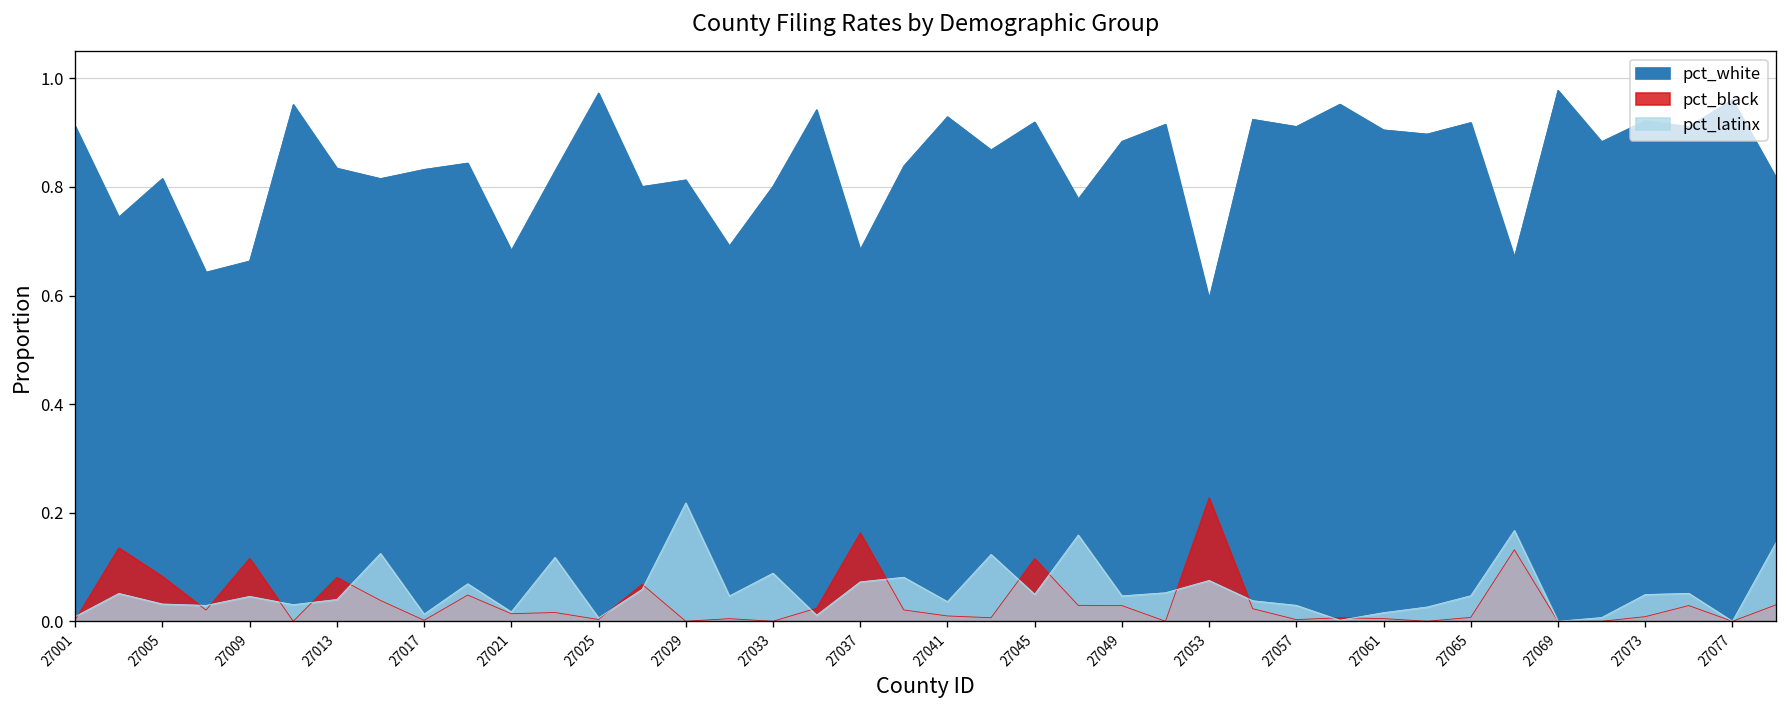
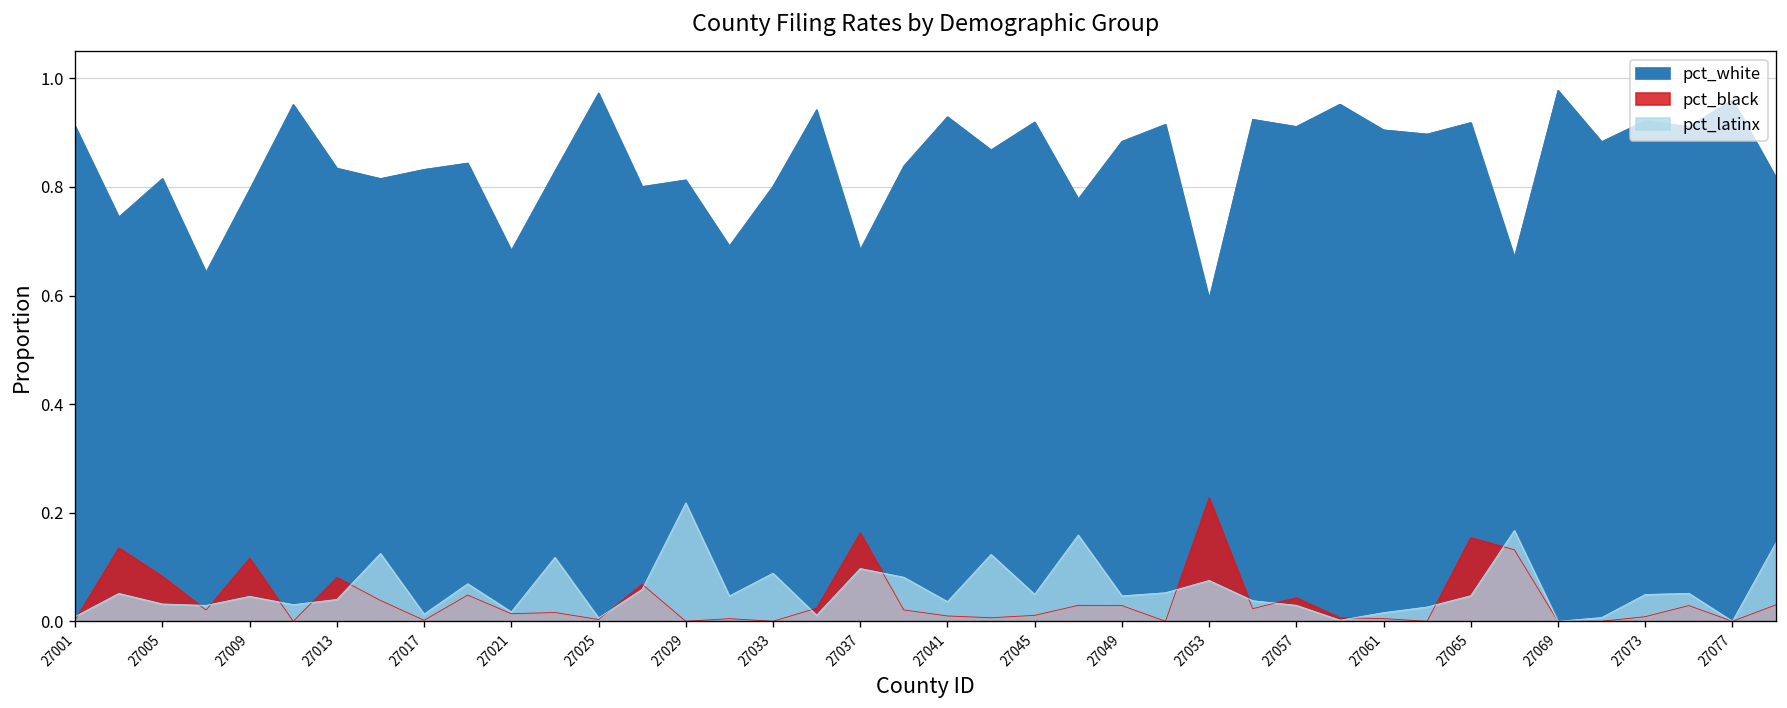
  {
    "pct_white": {
      "27001": 0.91,
      "27005": 0.82,
-     "27009": 0.66,
+     "27009": 0.80,
      "27013": 0.83,
      "27017": 0.83,
      "27021": 0.68,
      "27025": 0.97,
      "27029": 0.81,
      "27033": 0.80,
      "27037": 0.68,
      "27041": 0.93,
      "27045": 0.92,
      "27049": 0.88,
      "27053": 0.59,
      "27057": 0.91,
      "27061": 0.91,
      "27065": 0.92,
      "27069": 0.98
    },
    "pct_black": {
      "27001": 0.00,
      "27005": 0.08,
      "27009": 0.12,
      "27013": 0.08,
      "27017": 0.00,
      "27029": 0.00,
      "27033": 0.00,
      "27037": 0.16,
      "27041": 0.01,
-     "27045": 0.12,
+     "27045": 0.01,
      "27049": 0.03,
      "27053": 0.23,
-     "27057": 0.00,
+     "27057": 0.04,
      "27061": 0.00,
-     "27065": 0.01,
+     "27065": 0.15,
      "27073": 0.01
    },
    "pct_latinx": {
      "27001": 0.01,
      "27005": 0.03,
      "27009": 0.05,
      "27013": 0.04,
      "27017": 0.01,
      "27029": 0.22,
      "27033": 0.09,
-     "27037": 0.07,
+     "27037": 0.10,
      "27041": 0.04,
      "27045": 0.05,
      "27049": 0.05,
      "27053": 0.08,
      "27057": 0.03,
      "27061": 0.02,
      "27065": 0.05,
      "27073": 0.05
    }
  }
